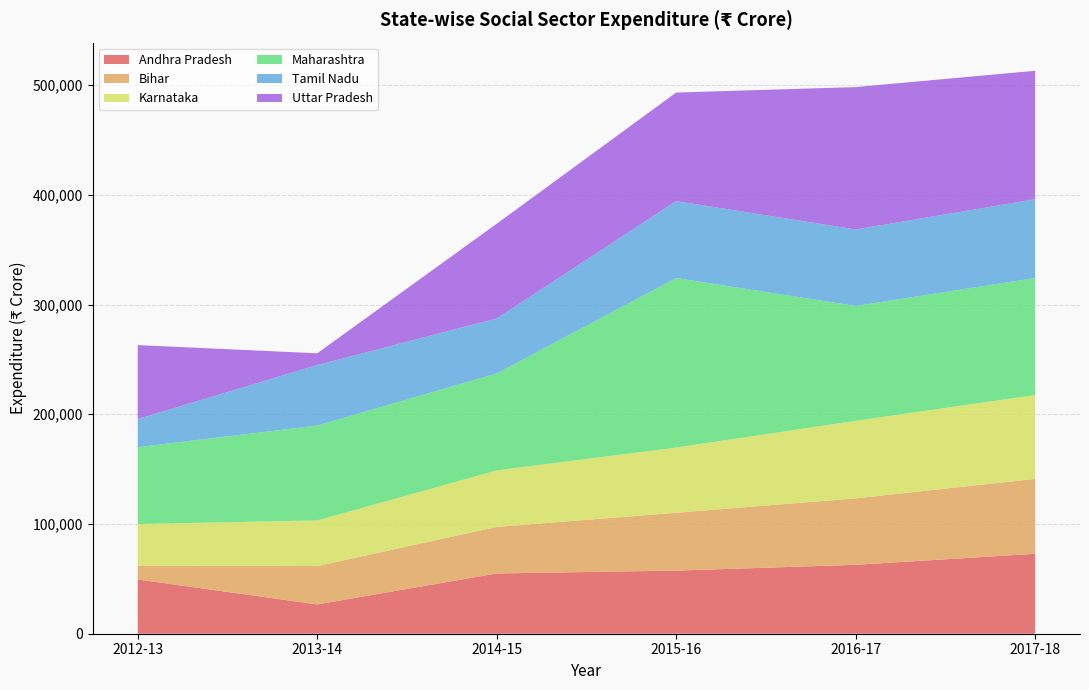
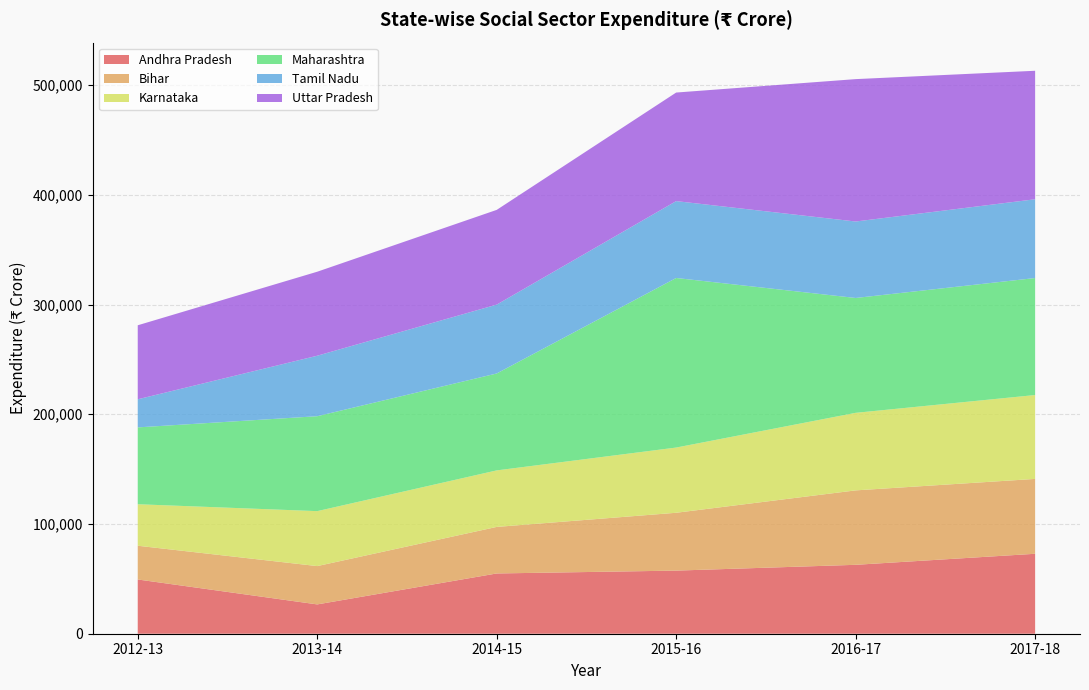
  {
    "Andhra Pradesh": {
      "2012-13": "49,000",
      "2013-14": "27,000",
      "2014-15": "55,000",
      "2015-16": "58,000",
      "2016-17": "63,000",
      "2017-18": "73,000"
    },
    "Bihar": {
-     "2012-13": "13,000",
+     "2012-13": "31,000",
      "2013-14": "35,000",
      "2014-15": "42,000",
      "2015-16": "53,000",
-     "2016-17": "61,000",
+     "2016-17": "68,000",
      "2017-18": "68,000"
    },
    "Karnataka": {
      "2012-13": "38,000",
-     "2013-14": "42,000",
+     "2013-14": "50,000",
      "2014-15": "52,000",
      "2015-16": "59,000",
      "2016-17": "71,000",
      "2017-18": "76,000"
    },
    "Maharashtra": {
      "2012-13": "70,000",
      "2013-14": "87,000",
      "2014-15": "88,000",
      "2015-16": "155,000",
      "2016-17": "105,000",
      "2017-18": "107,000"
    },
    "Tamil Nadu": {
      "2012-13": "26,000",
      "2013-14": "55,000",
-     "2014-15": "50,000",
+     "2014-15": "63,000",
      "2015-16": "70,000",
      "2016-17": "70,000",
      "2017-18": "72,000"
    },
    "Uttar Pradesh": {
      "2012-13": "67,000",
-     "2013-14": "11,000",
+     "2013-14": "77,000",
      "2014-15": "86,000",
      "2015-16": "99,000",
      "2016-17": "130,000",
      "2017-18": "117,000"
    }
  }
